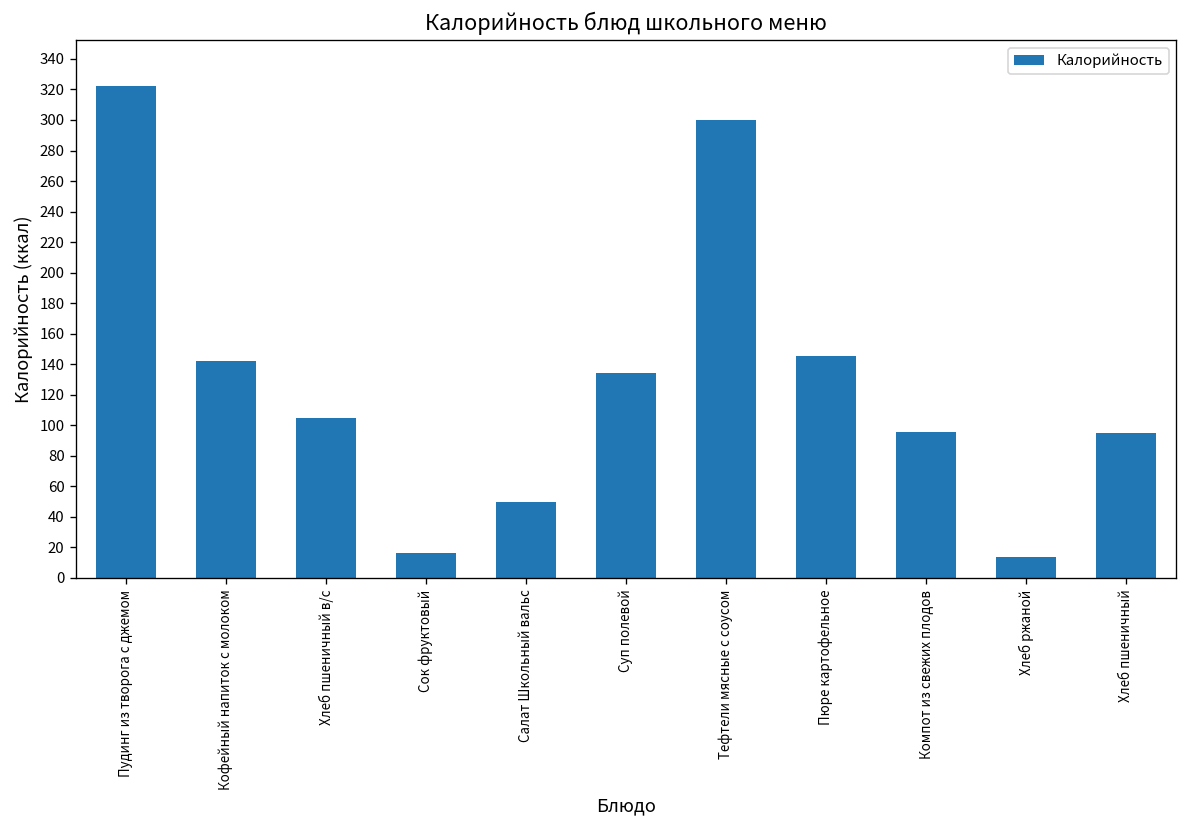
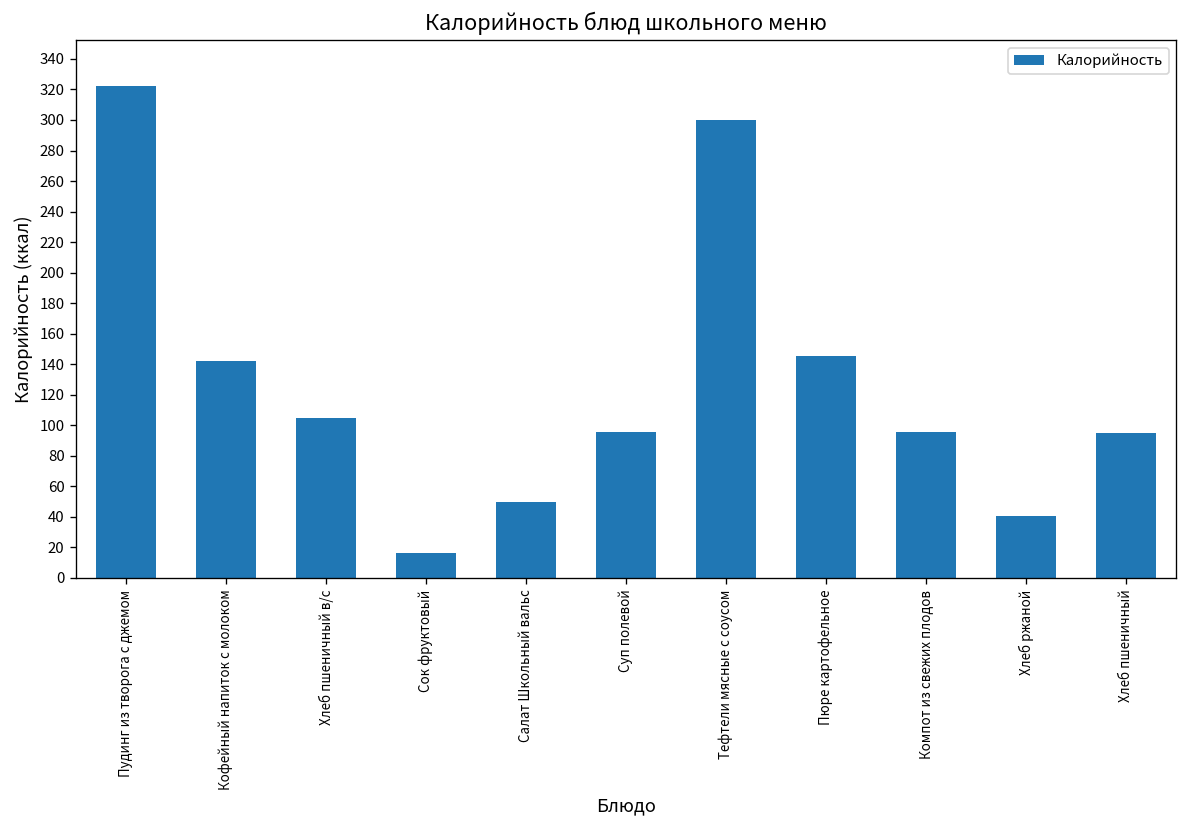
  {
    "Пудинг из творога с джемом": 322,
    "Кофейный напиток с молоком": 142,
    "Хлеб пшеничный в/с": 105,
    "Сок фруктовый": 16,
    "Салат Школьный вальс": 50,
-   "Суп полевой": 134,
+   "Суп полевой": 96,
    "Тефтели мясные с соусом": 300,
    "Пюре картофельное": 146,
    "Компот из свежих плодов": 96,
-   "Хлеб ржаной": 14,
+   "Хлеб ржаной": 41,
    "Хлеб пшеничный": 95
  }
